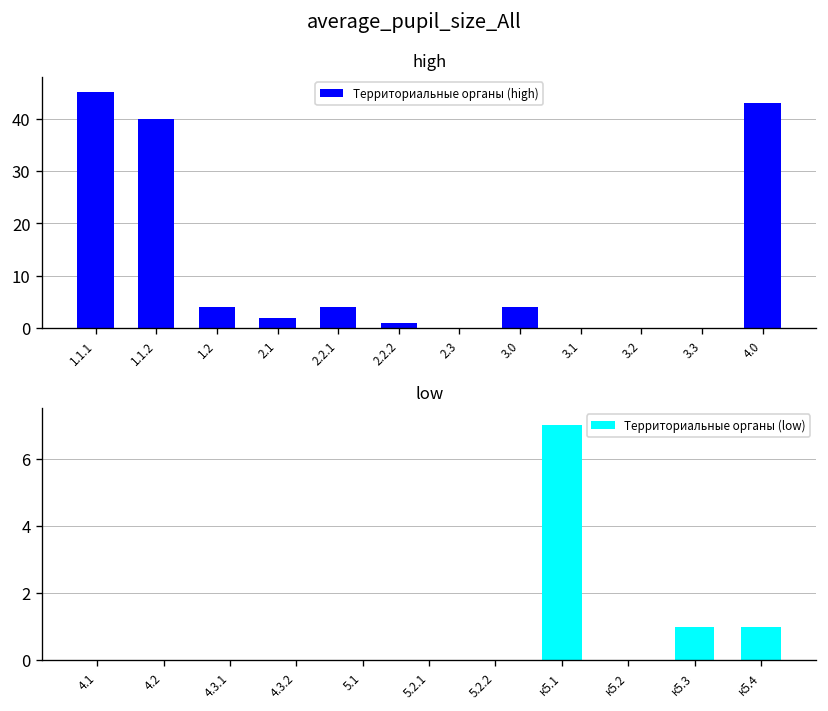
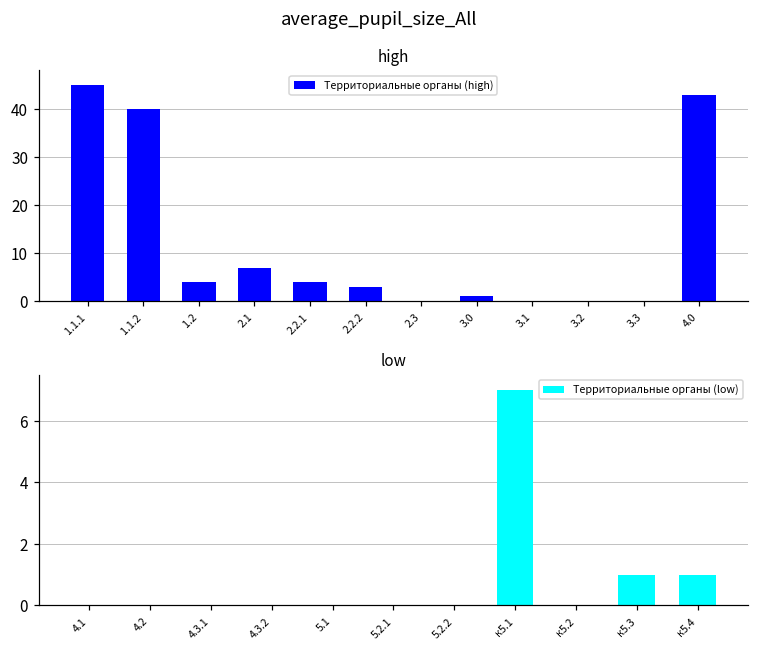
  {
    "high": {
      "1.1.1": 45,
      "1.1.2": 40,
      "1.2": 4,
-     "2.1": 2,
+     "2.1": 7,
      "2.2.1": 4,
-     "2.2.2": 1,
+     "2.2.2": 3,
      "2.3": 0,
-     "3.0": 4,
+     "3.0": 1,
      "3.1": 0,
      "3.2": 0,
      "3.3": 0,
      "4.0": 43
    },
    "low": {
      "4.1": 0.0,
      "4.2": 0.0,
      "4.3.1": 0.0,
      "4.3.2": 0.0,
      "5.1": 0.0,
      "5.2.1": 0.0,
      "5.2.2": 0.0,
      "к5.1": 7.0,
      "к5.2": 0.0,
      "к5.3": 1.0,
      "к5.4": 1.0
    }
  }
